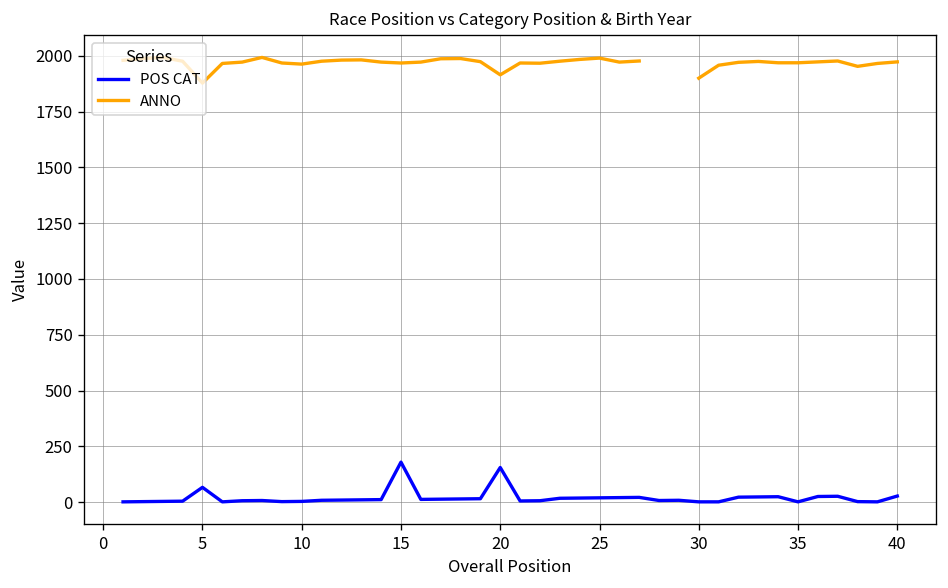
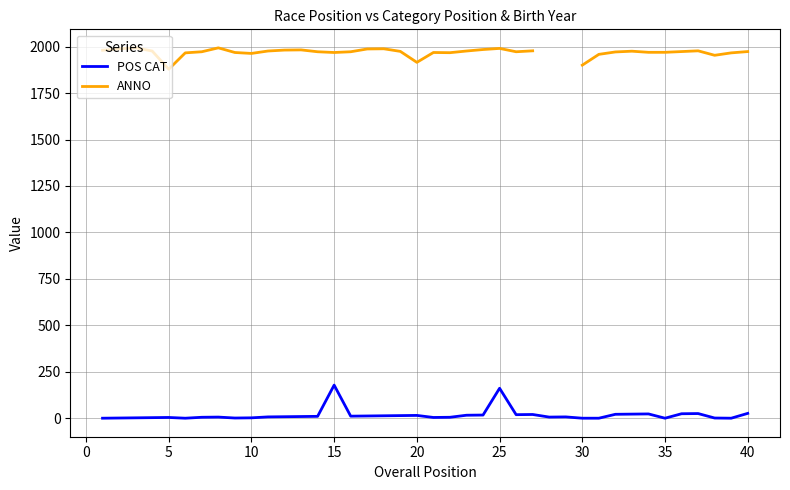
  {
    "POS CAT": {
-     "5": 70,
+     "5": 10,
      "10": 0,
      "15": 180,
-     "20": 160,
-     "25": 20,
+     "20": 20,
+     "25": 160,
      "30": 0,
      "35": 0,
      "40": 30
    },
    "ANNO": {
      "10": 1960,
      "15": 1970,
      "20": 1920,
      "25": 1990,
      "30": 1900,
      "35": 1970,
      "40": 1970
    }
  }
